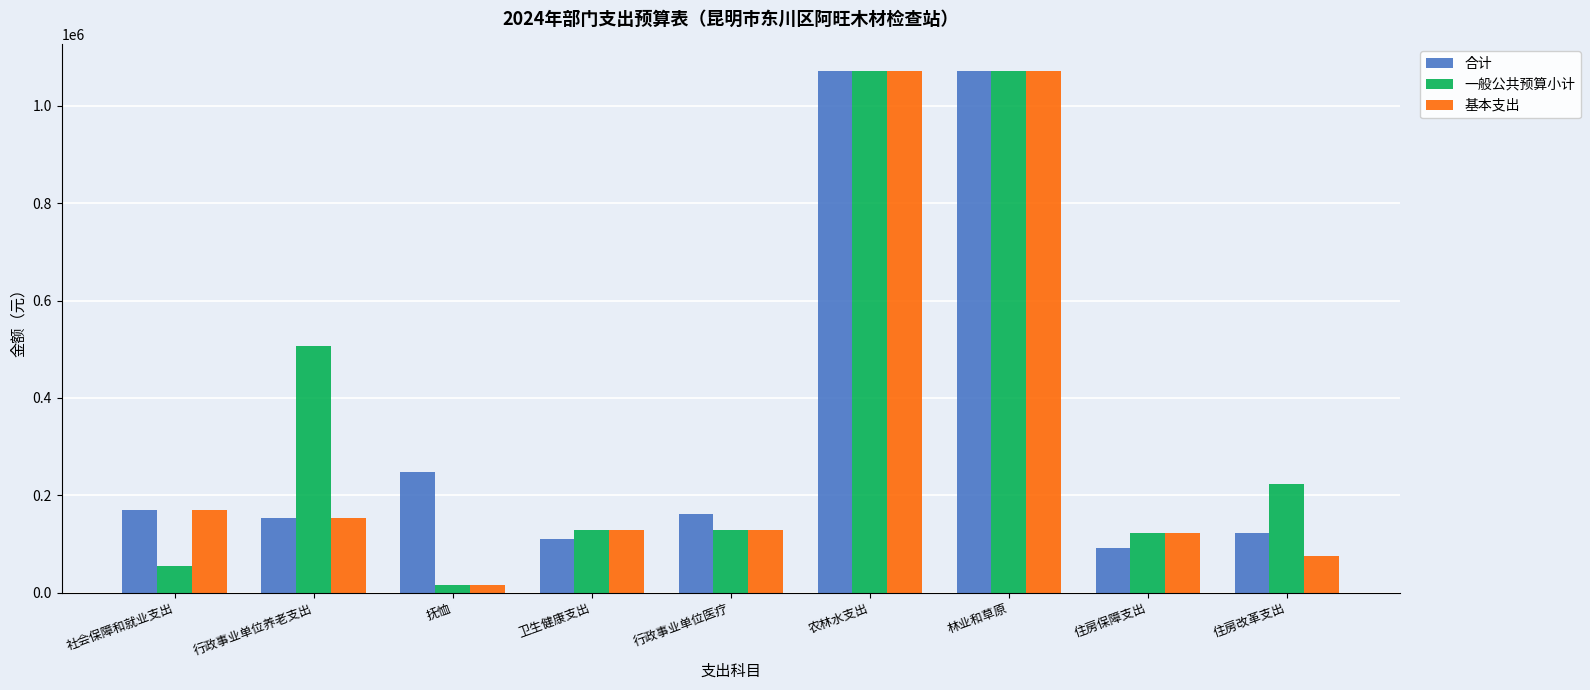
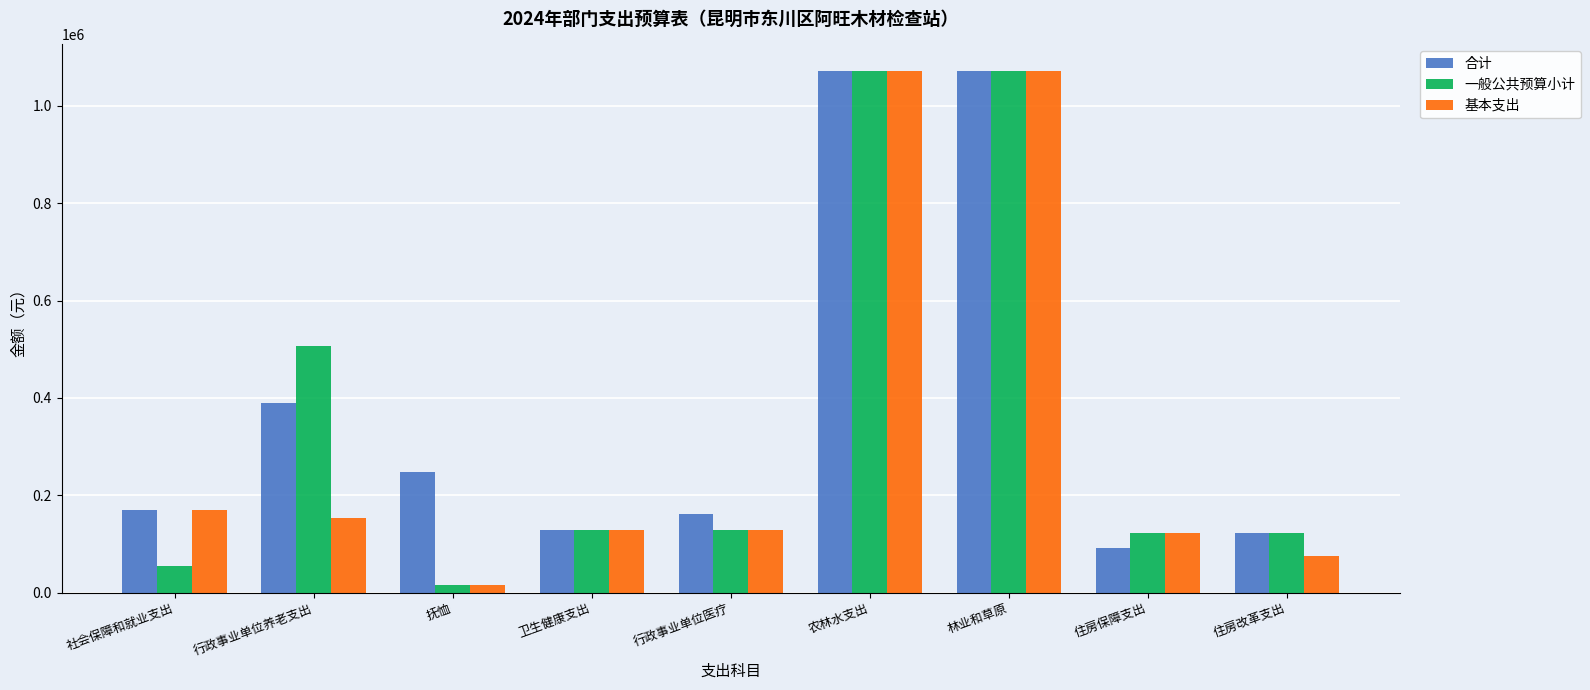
  {
    "合计": {
      "社会保障和就业支出": 170000,
-     "行政事业单位养老支出": 150000,
+     "行政事业单位养老支出": 390000,
      "抚恤": 250000,
-     "卫生健康支出": 110000,
+     "卫生健康支出": 130000,
      "行政事业单位医疗": 160000,
      "农林水支出": 1070000,
      "林业和草原": 1070000,
      "住房保障支出": 90000,
      "住房改革支出": 120000
    },
    "一般公共预算小计": {
      "社会保障和就业支出": 50000,
      "行政事业单位养老支出": 510000,
      "抚恤": 20000,
      "卫生健康支出": 130000,
      "行政事业单位医疗": 130000,
      "农林水支出": 1070000,
      "林业和草原": 1070000,
      "住房保障支出": 120000,
-     "住房改革支出": 220000
+     "住房改革支出": 120000
    },
    "基本支出": {
      "社会保障和就业支出": 170000,
      "行政事业单位养老支出": 150000,
      "抚恤": 20000,
      "卫生健康支出": 130000,
      "行政事业单位医疗": 130000,
      "农林水支出": 1070000,
      "林业和草原": 1070000,
      "住房保障支出": 120000,
      "住房改革支出": 80000
    }
  }
